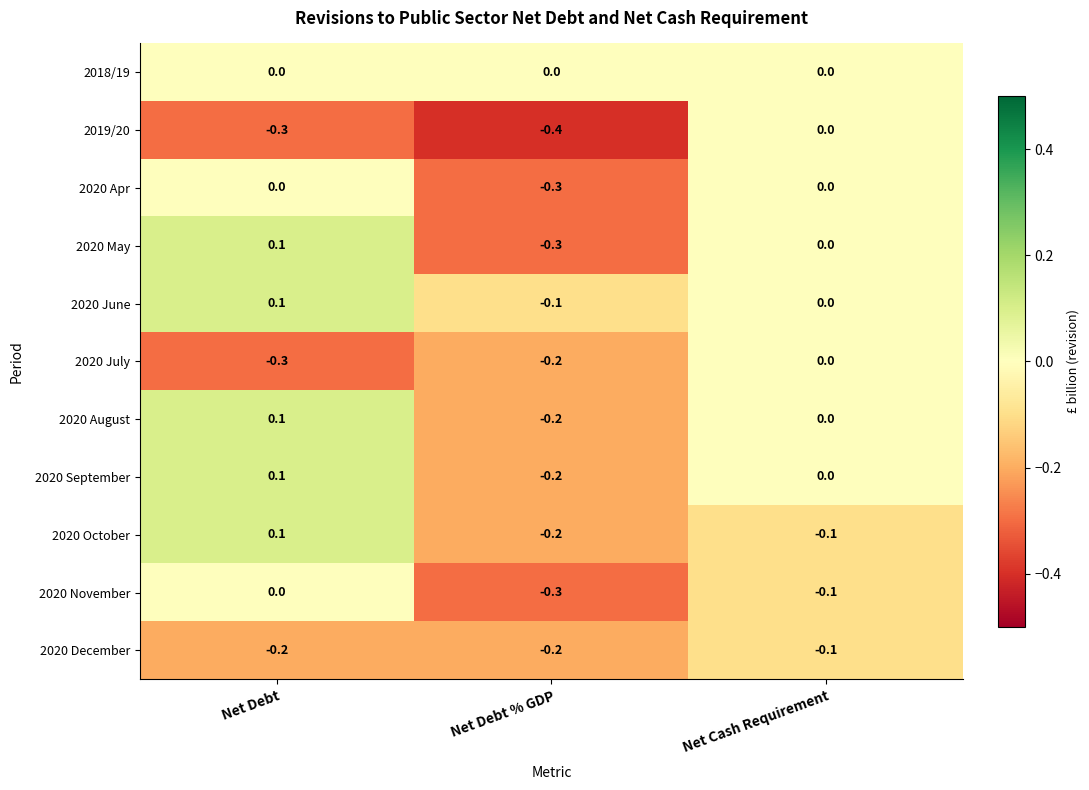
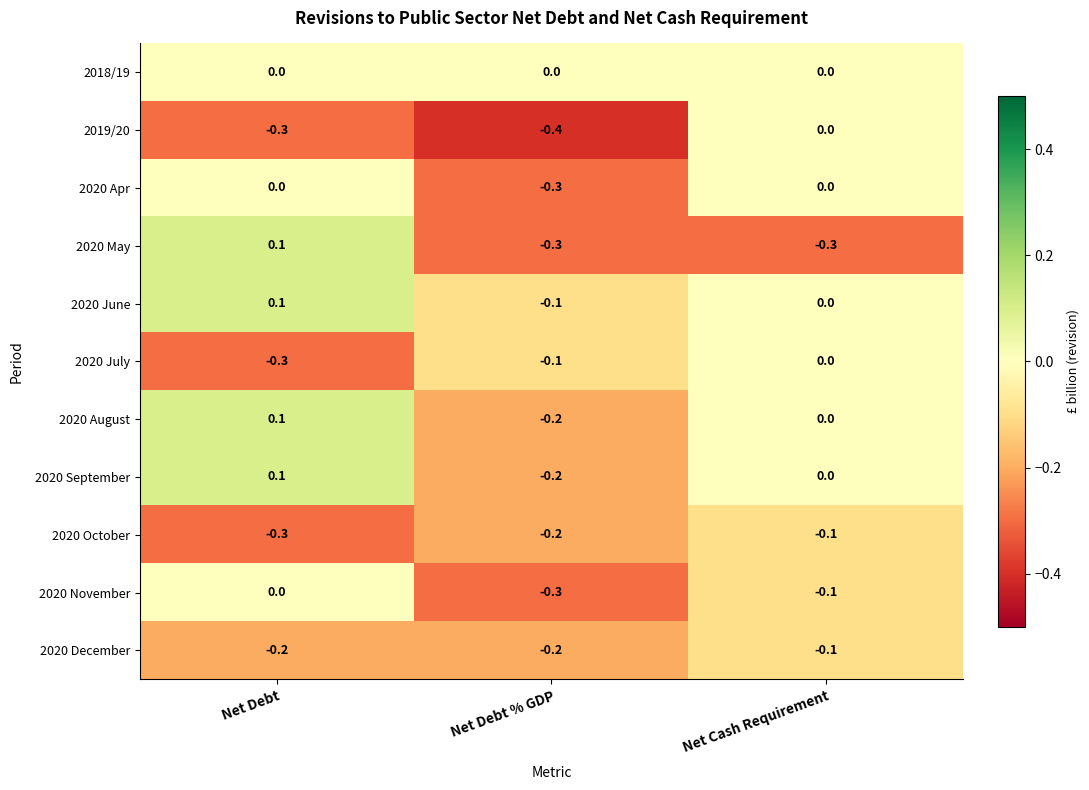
  {
    "2018/19": {
      "Net Debt": 0.0,
      "Net Debt % GDP": 0.0,
      "Net Cash Requirement": 0.0
    },
    "2019/20": {
      "Net Debt": -0.3,
      "Net Debt % GDP": -0.4,
      "Net Cash Requirement": 0.0
    },
    "2020 Apr": {
      "Net Debt": 0.0,
      "Net Debt % GDP": -0.3,
      "Net Cash Requirement": 0.0
    },
    "2020 May": {
      "Net Debt": 0.1,
      "Net Debt % GDP": -0.3,
-     "Net Cash Requirement": 0.0
+     "Net Cash Requirement": -0.3
    },
    "2020 June": {
      "Net Debt": 0.1,
      "Net Debt % GDP": -0.1,
      "Net Cash Requirement": 0.0
    },
    "2020 July": {
      "Net Debt": -0.3,
-     "Net Debt % GDP": -0.2,
+     "Net Debt % GDP": -0.1,
      "Net Cash Requirement": 0.0
    },
    "2020 August": {
      "Net Debt": 0.1,
      "Net Debt % GDP": -0.2,
      "Net Cash Requirement": 0.0
    },
    "2020 September": {
      "Net Debt": 0.1,
      "Net Debt % GDP": -0.2,
      "Net Cash Requirement": 0.0
    },
    "2020 October": {
-     "Net Debt": 0.1,
+     "Net Debt": -0.3,
      "Net Debt % GDP": -0.2,
      "Net Cash Requirement": -0.1
    },
    "2020 November": {
      "Net Debt": 0.0,
      "Net Debt % GDP": -0.3,
      "Net Cash Requirement": -0.1
    },
    "2020 December": {
      "Net Debt": -0.2,
      "Net Debt % GDP": -0.2,
      "Net Cash Requirement": -0.1
    }
  }
